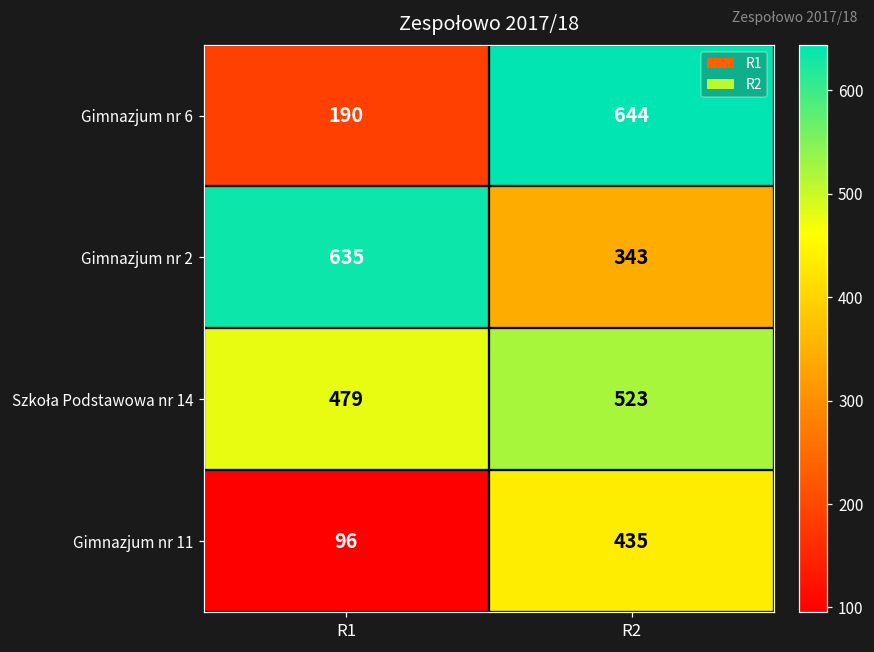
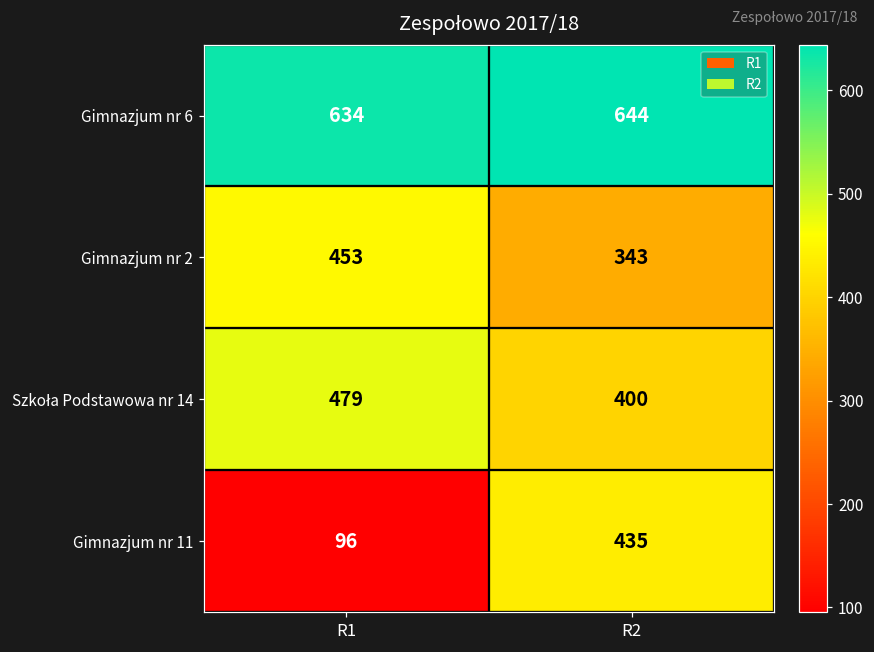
  {
    "Gimnazjum nr 6": {
-     "R1": 190,
+     "R1": 634,
      "R2": 644
    },
    "Gimnazjum nr 2": {
-     "R1": 635,
+     "R1": 453,
      "R2": 343
    },
    "Szkoła Podstawowa nr 14": {
      "R1": 479,
-     "R2": 523
+     "R2": 400
    },
    "Gimnazjum nr 11": {
      "R1": 96,
      "R2": 435
    }
  }
